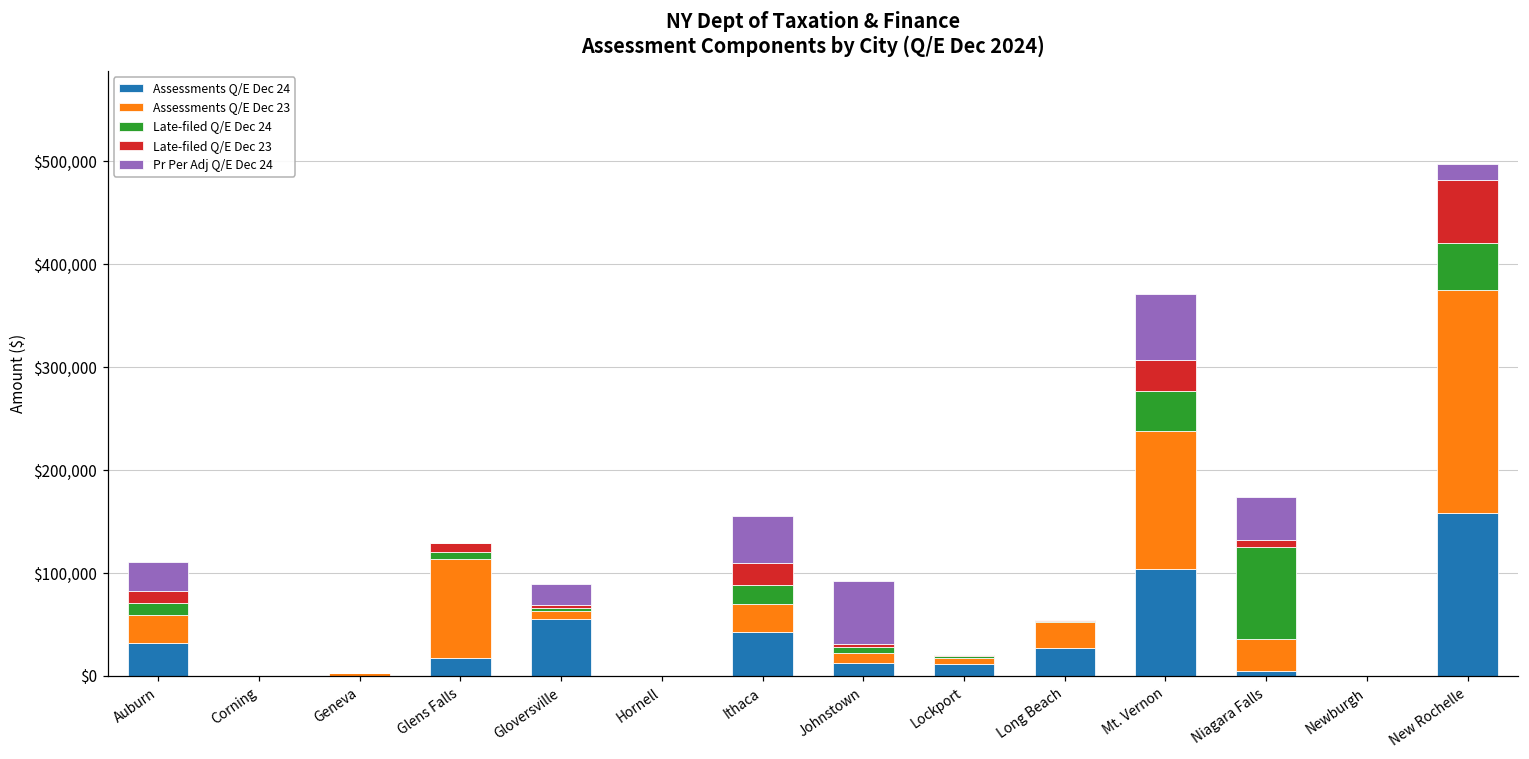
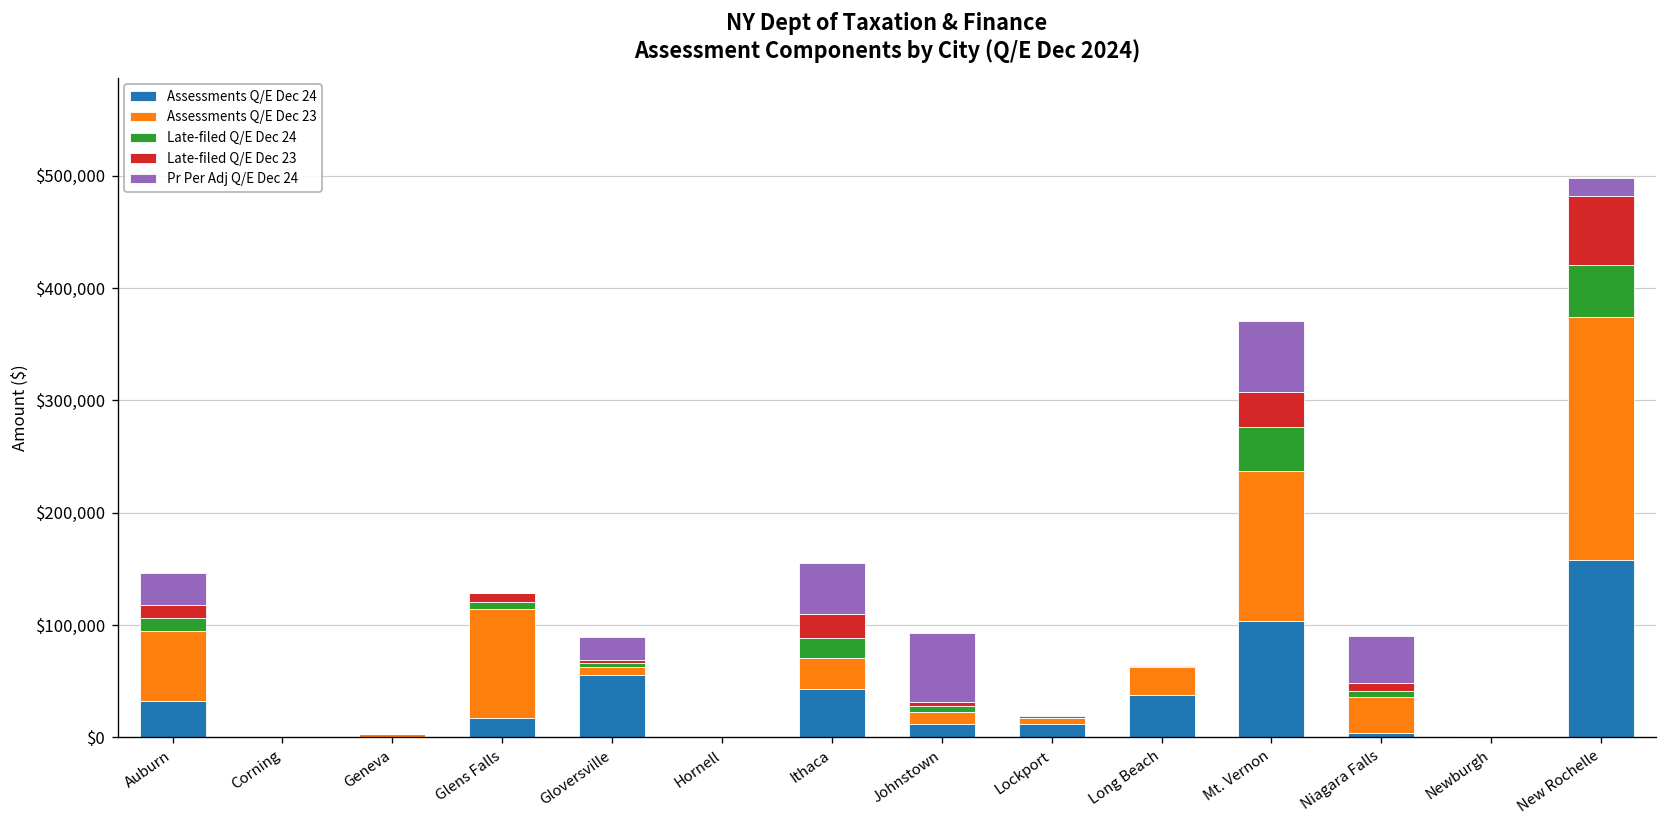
  {
    "Assessments Q/E Dec 24": {
      "Auburn": "$30,000",
      "Glens Falls": "$20,000",
      "Gloversville": "$60,000",
      "Ithaca": "$40,000",
      "Johnstown": "$10,000",
      "Lockport": "$10,000",
-     "Long Beach": "$30,000",
+     "Long Beach": "$40,000",
      "Mt. Vernon": "$100,000",
      "Niagara Falls": "$0",
      "New Rochelle": "$160,000"
    },
    "Assessments Q/E Dec 23": {
-     "Auburn": "$30,000",
+     "Auburn": "$60,000",
      "Glens Falls": "$100,000",
      "Gloversville": "$10,000",
      "Ithaca": "$30,000",
      "Johnstown": "$10,000",
      "Lockport": "$10,000",
      "Long Beach": "$30,000",
      "Mt. Vernon": "$130,000",
      "Niagara Falls": "$30,000",
      "New Rochelle": "$220,000"
    },
    "Late-filed Q/E Dec 24": {
      "Auburn": "$10,000",
      "Geneva": "$0",
      "Glens Falls": "$10,000",
      "Gloversville": "$0",
      "Hornell": "$0",
      "Ithaca": "$20,000",
      "Johnstown": "$10,000",
      "Mt. Vernon": "$40,000",
-     "Niagara Falls": "$90,000",
+     "Niagara Falls": "$10,000",
      "New Rochelle": "$50,000"
    },
    "Late-filed Q/E Dec 23": {
      "Auburn": "$10,000",
      "Corning": "$0",
      "Geneva": "$0",
      "Glens Falls": "$10,000",
      "Gloversville": "$0",
      "Hornell": "$0",
      "Ithaca": "$20,000",
      "Johnstown": "$0",
      "Mt. Vernon": "$30,000",
      "Niagara Falls": "$10,000",
      "New Rochelle": "$60,000"
    },
    "Pr Per Adj Q/E Dec 24": {
      "Auburn": "$30,000",
      "Corning": "$0",
      "Geneva": "$0",
      "Glens Falls": "$0",
      "Gloversville": "$20,000",
      "Hornell": "$0",
      "Ithaca": "$50,000",
      "Johnstown": "$60,000",
      "Lockport": "$0",
      "Long Beach": "$0",
      "Mt. Vernon": "$60,000",
      "Niagara Falls": "$40,000",
      "Newburgh": "$0",
      "New Rochelle": "$20,000"
    }
  }
